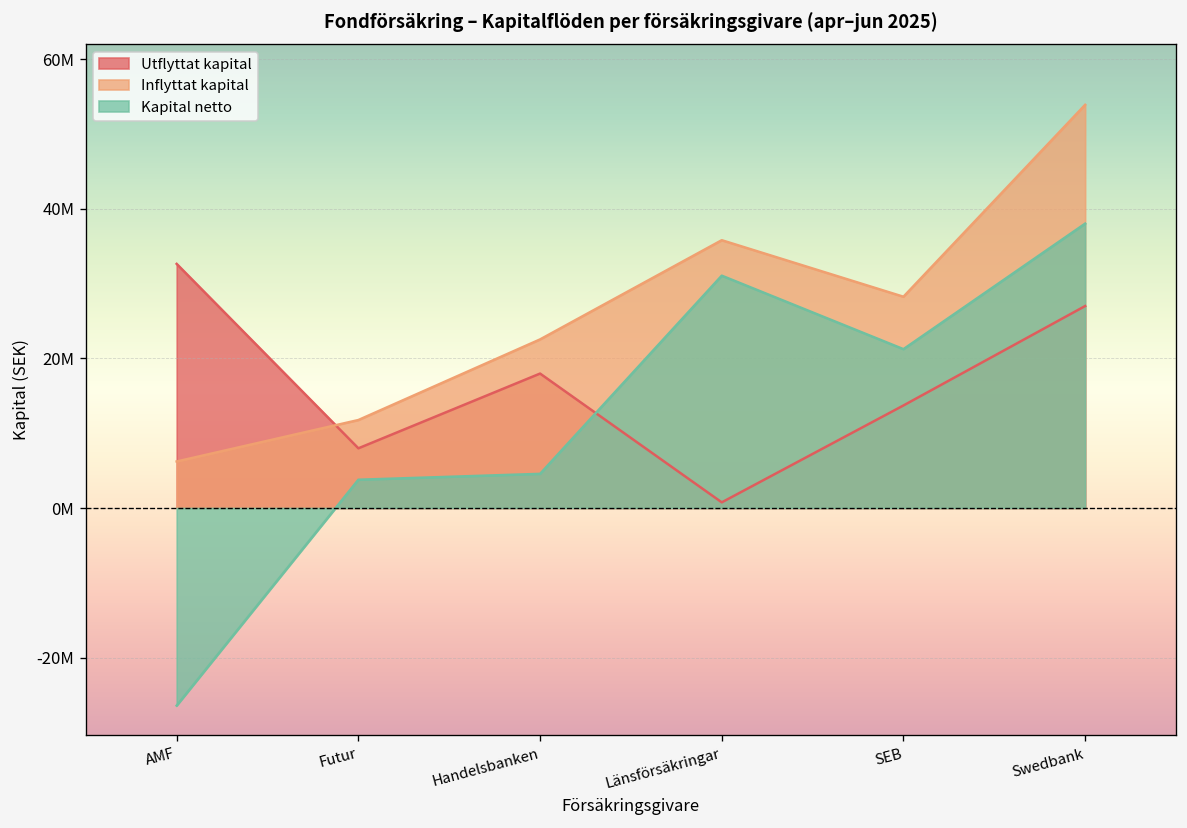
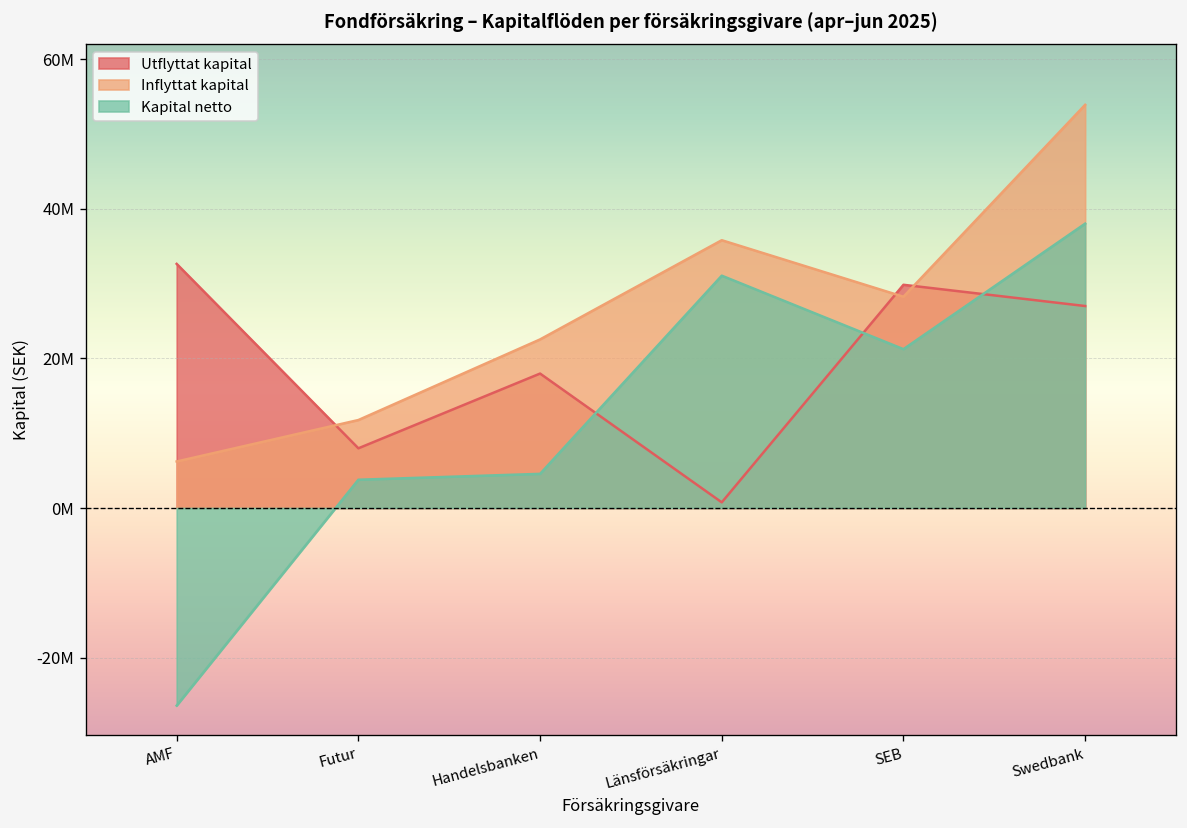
  {
    "Utflyttat kapital": {
      "AMF": 33000000,
      "Futur": 8000000,
      "Handelsbanken": 18000000,
      "Länsförsäkringar": 1000000,
-     "SEB": 14000000,
+     "SEB": 30000000,
      "Swedbank": 27000000
    },
    "Inflyttat kapital": {
      "AMF": 6000000,
      "Futur": 12000000,
      "Handelsbanken": 23000000,
      "Länsförsäkringar": 36000000,
      "SEB": 28000000,
      "Swedbank": 54000000
    }
  }
